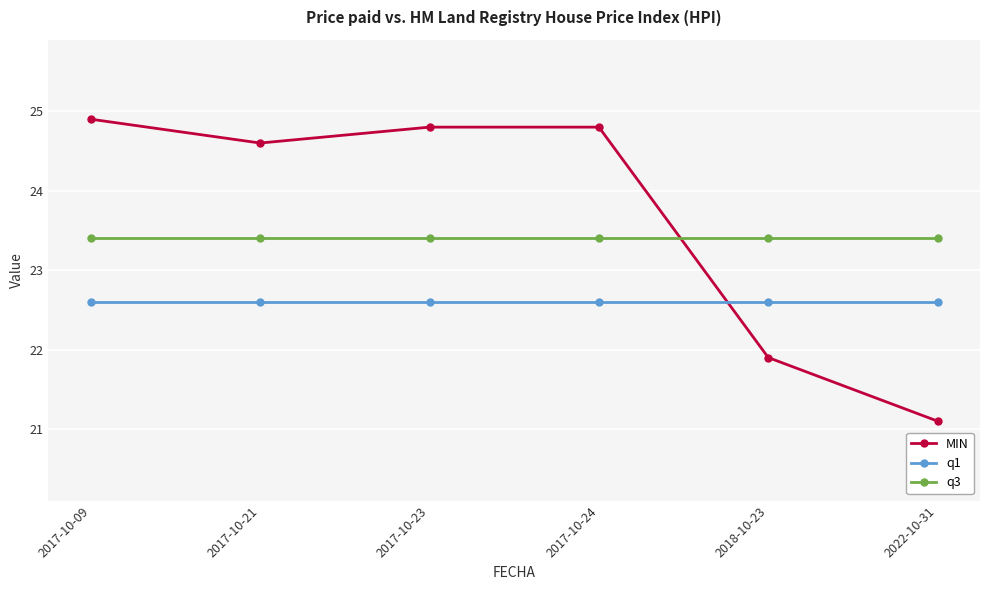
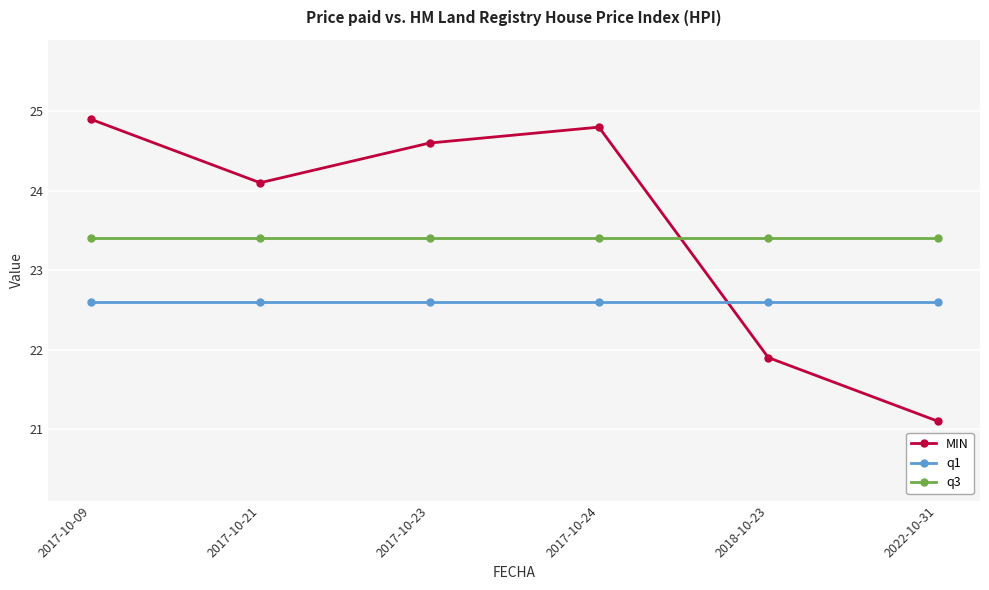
  {
    "MIN": {
      "2017-10-09": 24.9,
-     "2017-10-21": 24.6,
-     "2017-10-23": 24.8,
+     "2017-10-21": 24.1,
+     "2017-10-23": 24.6,
      "2017-10-24": 24.8,
      "2018-10-23": 21.9,
      "2022-10-31": 21.1
    },
    "q1": {
      "2017-10-09": 22.6,
      "2017-10-21": 22.6,
      "2017-10-23": 22.6,
      "2017-10-24": 22.6,
      "2018-10-23": 22.6,
      "2022-10-31": 22.6
    },
    "q3": {
      "2017-10-09": 23.4,
      "2017-10-21": 23.4,
      "2017-10-23": 23.4,
      "2017-10-24": 23.4,
      "2018-10-23": 23.4,
      "2022-10-31": 23.4
    }
  }
